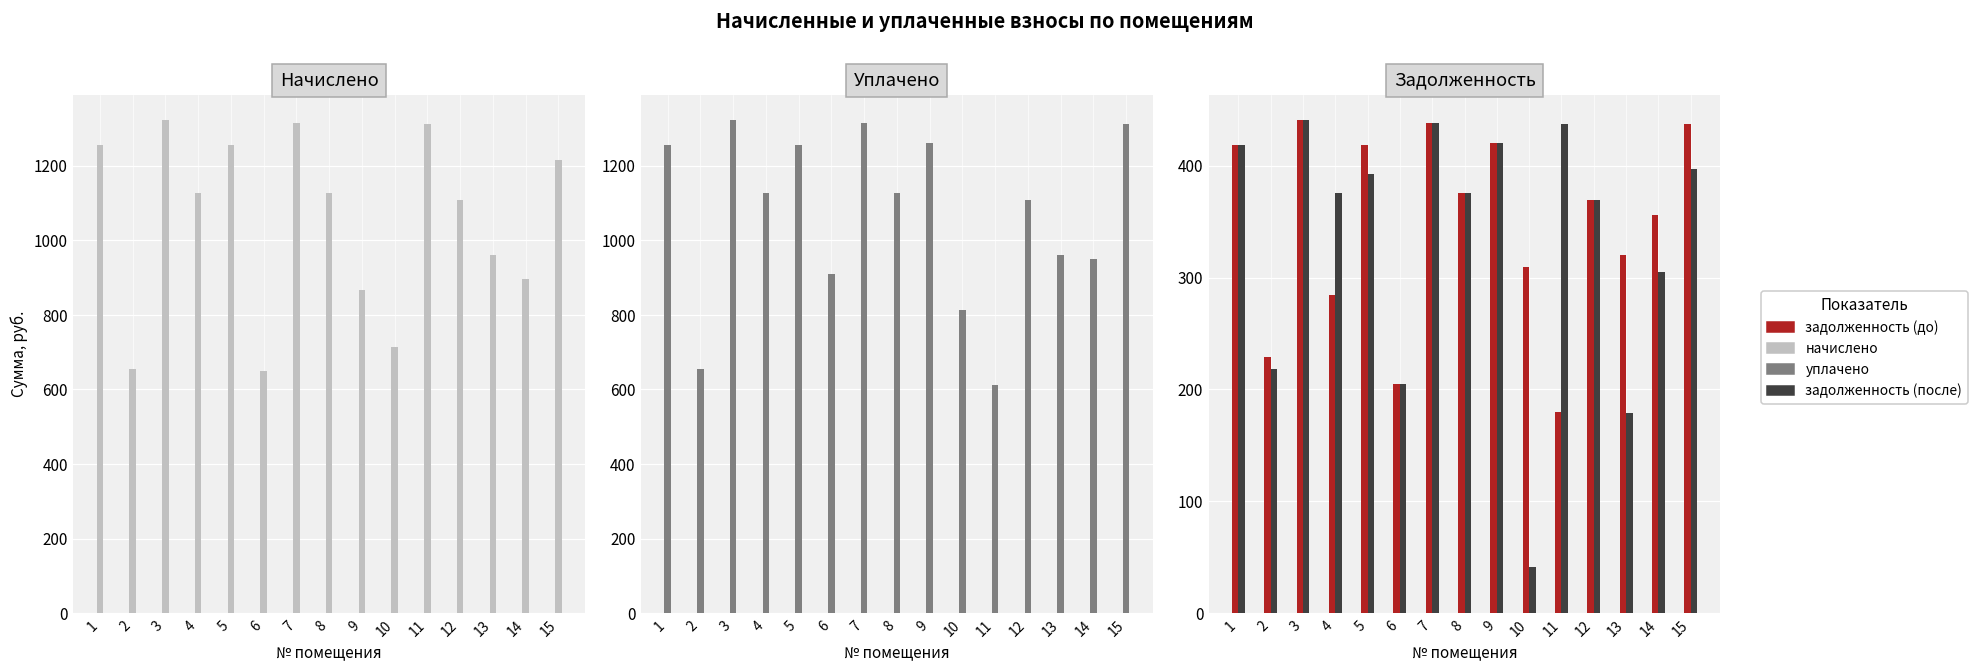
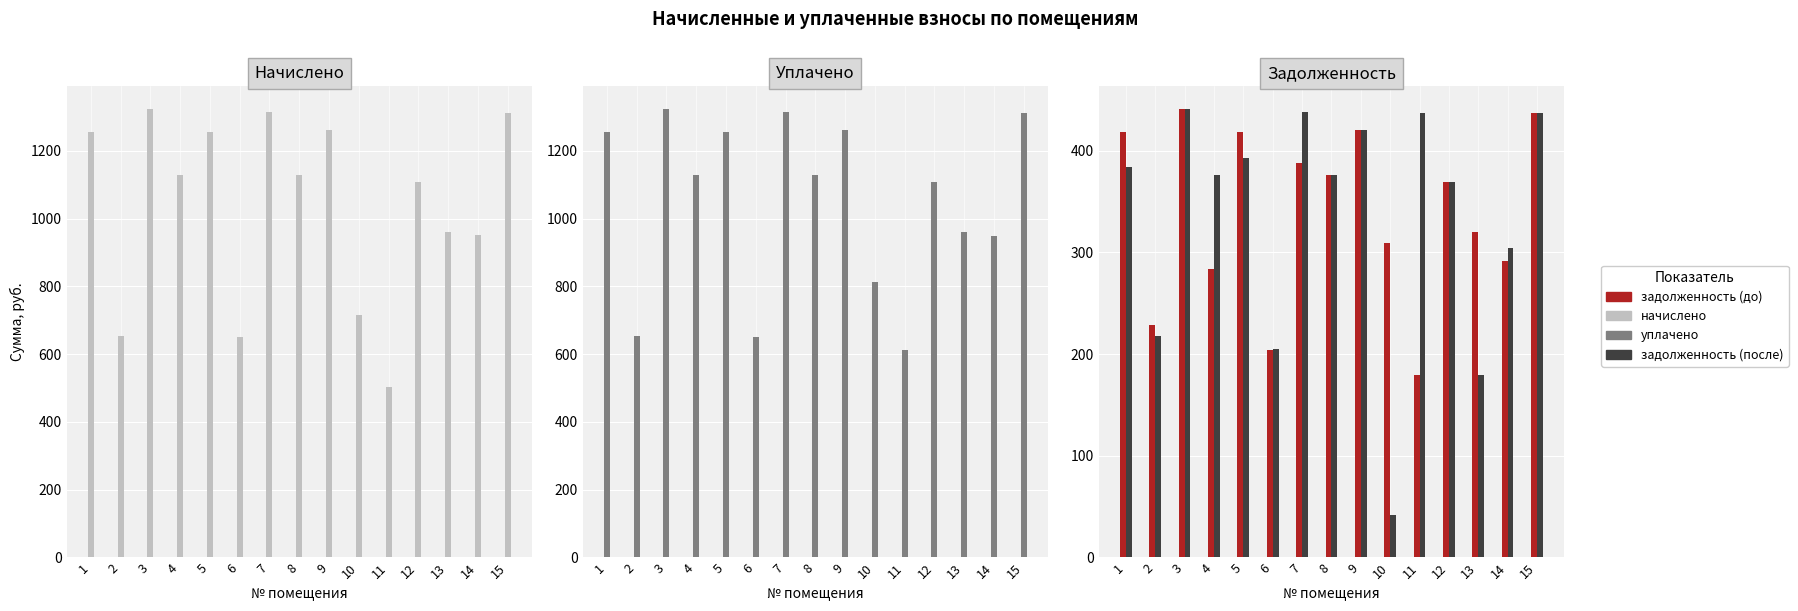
  {
    "Начислено": {
      "1": 1250,
      "2": 650,
      "3": 1320,
      "4": 1130,
      "5": 1250,
      "6": 650,
      "7": 1320,
      "8": 1130,
-     "9": 870,
+     "9": 1260,
      "10": 710,
-     "11": 1310,
+     "11": 500,
      "12": 1110,
      "13": 960,
-     "14": 900,
-     "15": 1210
+     "14": 950,
+     "15": 1310
    },
    "Уплачено": {
      "1": 1250,
      "2": 650,
      "3": 1320,
      "4": 1130,
      "5": 1250,
-     "6": 910,
+     "6": 650,
      "7": 1320,
      "8": 1130,
      "9": 1260,
      "10": 810,
      "11": 610,
      "12": 1110,
      "13": 960,
      "14": 950,
      "15": 1310
    },
    "Задолженность": {
      "задолженность (до)": {
        "1": 418,
        "2": 229,
        "3": 441,
        "4": 284,
        "5": 418,
        "6": 204,
-       "7": 438,
+       "7": 388,
        "8": 376,
        "9": 420,
        "10": 310,
        "11": 180,
        "12": 369,
        "13": 320,
-       "14": 356,
+       "14": 292,
        "15": 437
      },
      "задолженность (после)": {
-       "1": 418,
+       "1": 384,
        "2": 218,
        "3": 441,
        "4": 376,
        "5": 392,
        "6": 205,
        "7": 438,
        "8": 376,
        "9": 420,
        "10": 42,
        "11": 437,
        "12": 369,
        "13": 179,
        "14": 305,
-       "15": 397
+       "15": 437
      }
    }
  }
